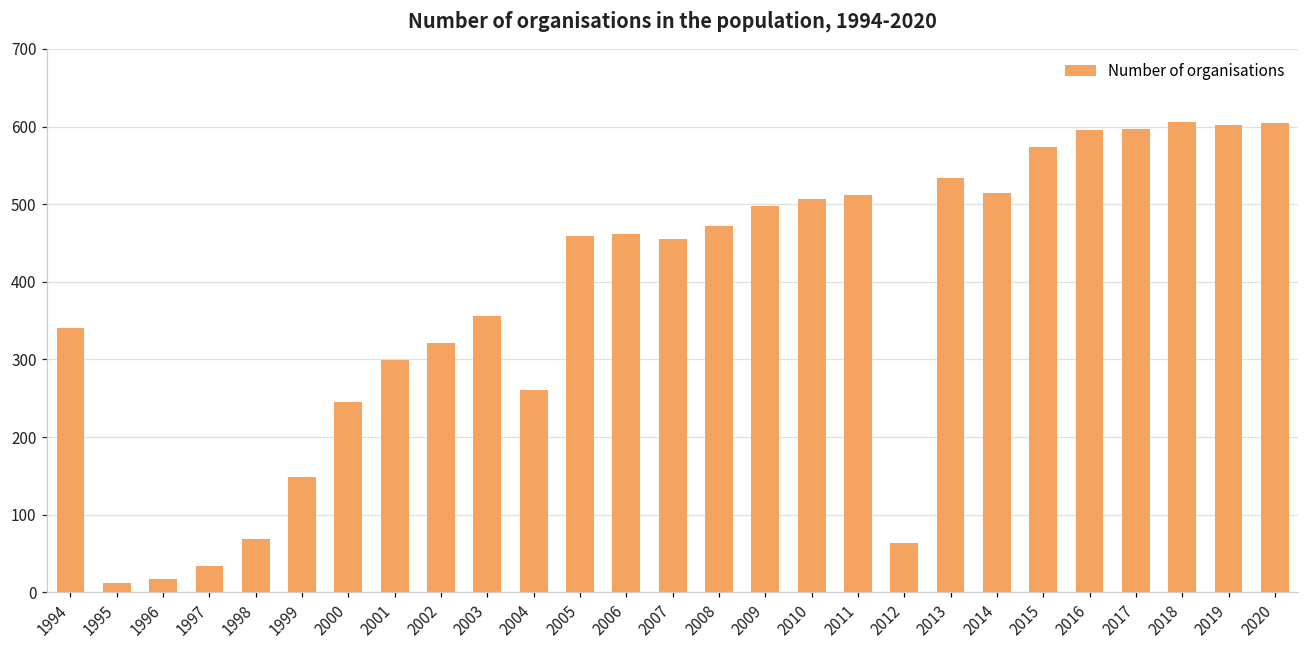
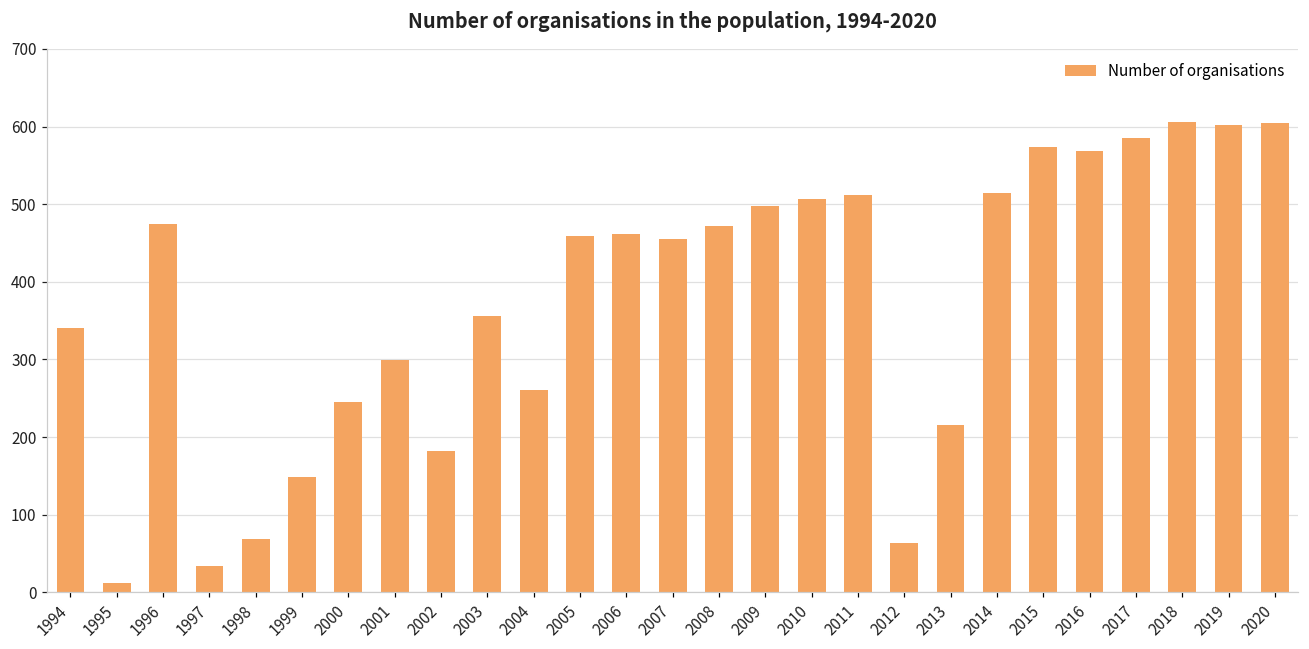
  {
    "1994": 340,
    "1995": 10,
-   "1996": 20,
+   "1996": 470,
    "1997": 30,
    "1998": 70,
    "1999": 150,
    "2000": 250,
    "2001": 300,
-   "2002": 320,
+   "2002": 180,
    "2003": 360,
    "2004": 260,
    "2005": 460,
    "2006": 460,
    "2007": 460,
    "2008": 470,
    "2009": 500,
    "2010": 510,
    "2011": 510,
    "2012": 60,
-   "2013": 530,
+   "2013": 220,
    "2014": 510,
    "2015": 570,
-   "2016": 600,
-   "2017": 600,
+   "2016": 570,
+   "2017": 590,
    "2018": 610,
    "2019": 600,
    "2020": 610
  }
